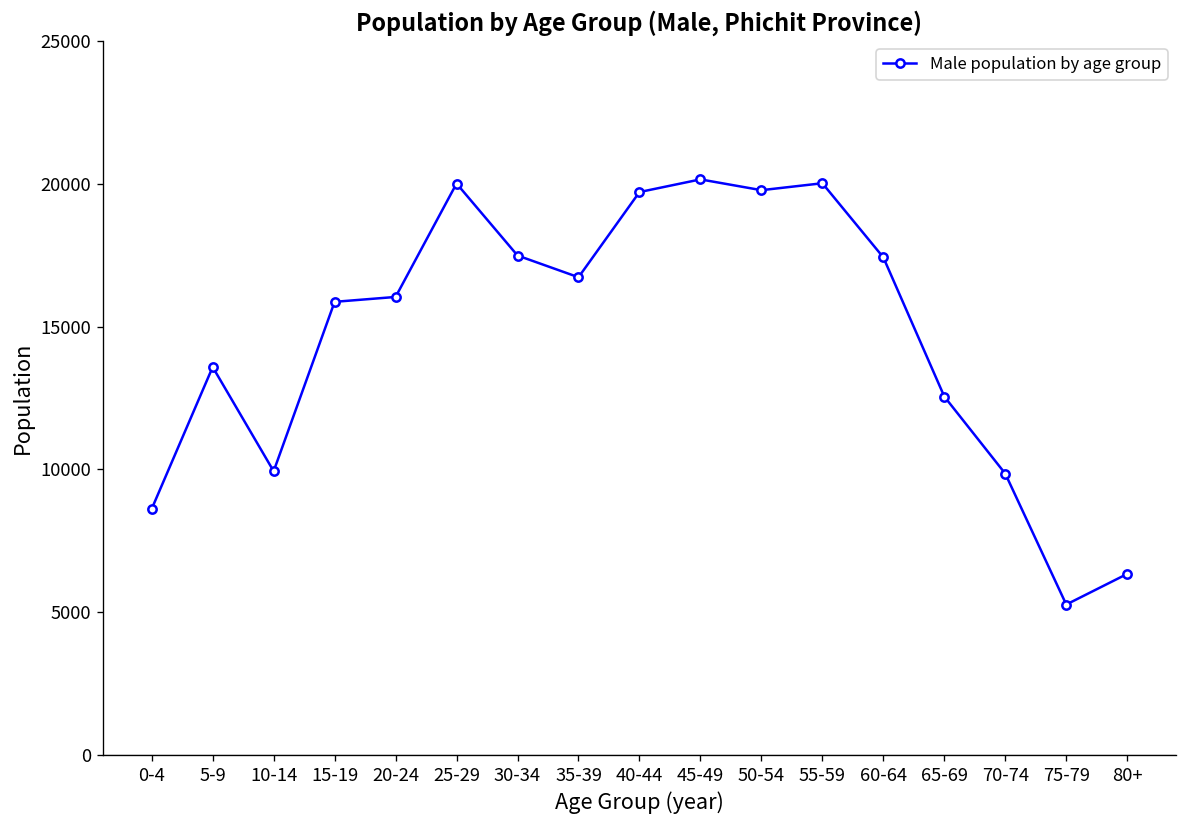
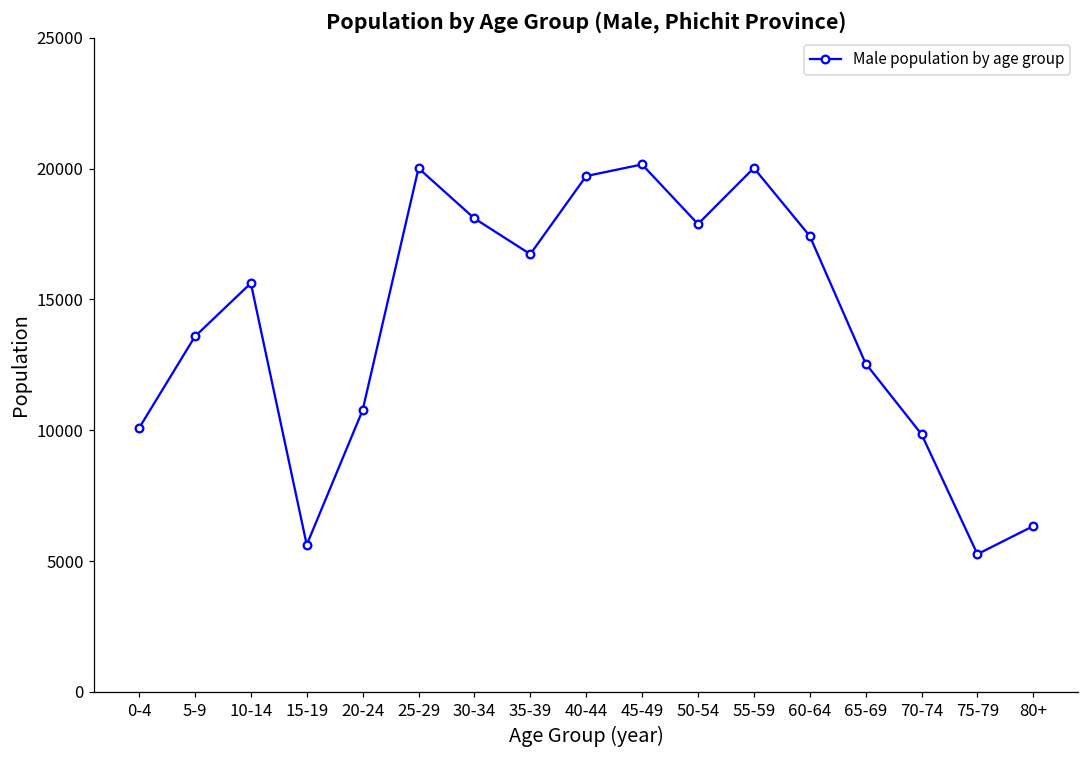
  {
-   "0-4": 8600,
+   "0-4": 10100,
    "5-9": 13600,
-   "10-14": 9900,
-   "15-19": 15900,
-   "20-24": 16000,
+   "10-14": 15600,
+   "15-19": 5600,
+   "20-24": 10800,
    "25-29": 20000,
-   "30-34": 17500,
+   "30-34": 18100,
    "35-39": 16700,
    "40-44": 19700,
    "45-49": 20200,
-   "50-54": 19800,
+   "50-54": 17900,
    "55-59": 20000,
    "60-64": 17400,
    "65-69": 12600,
    "70-74": 9800,
    "75-79": 5300,
    "80+": 6300
  }
